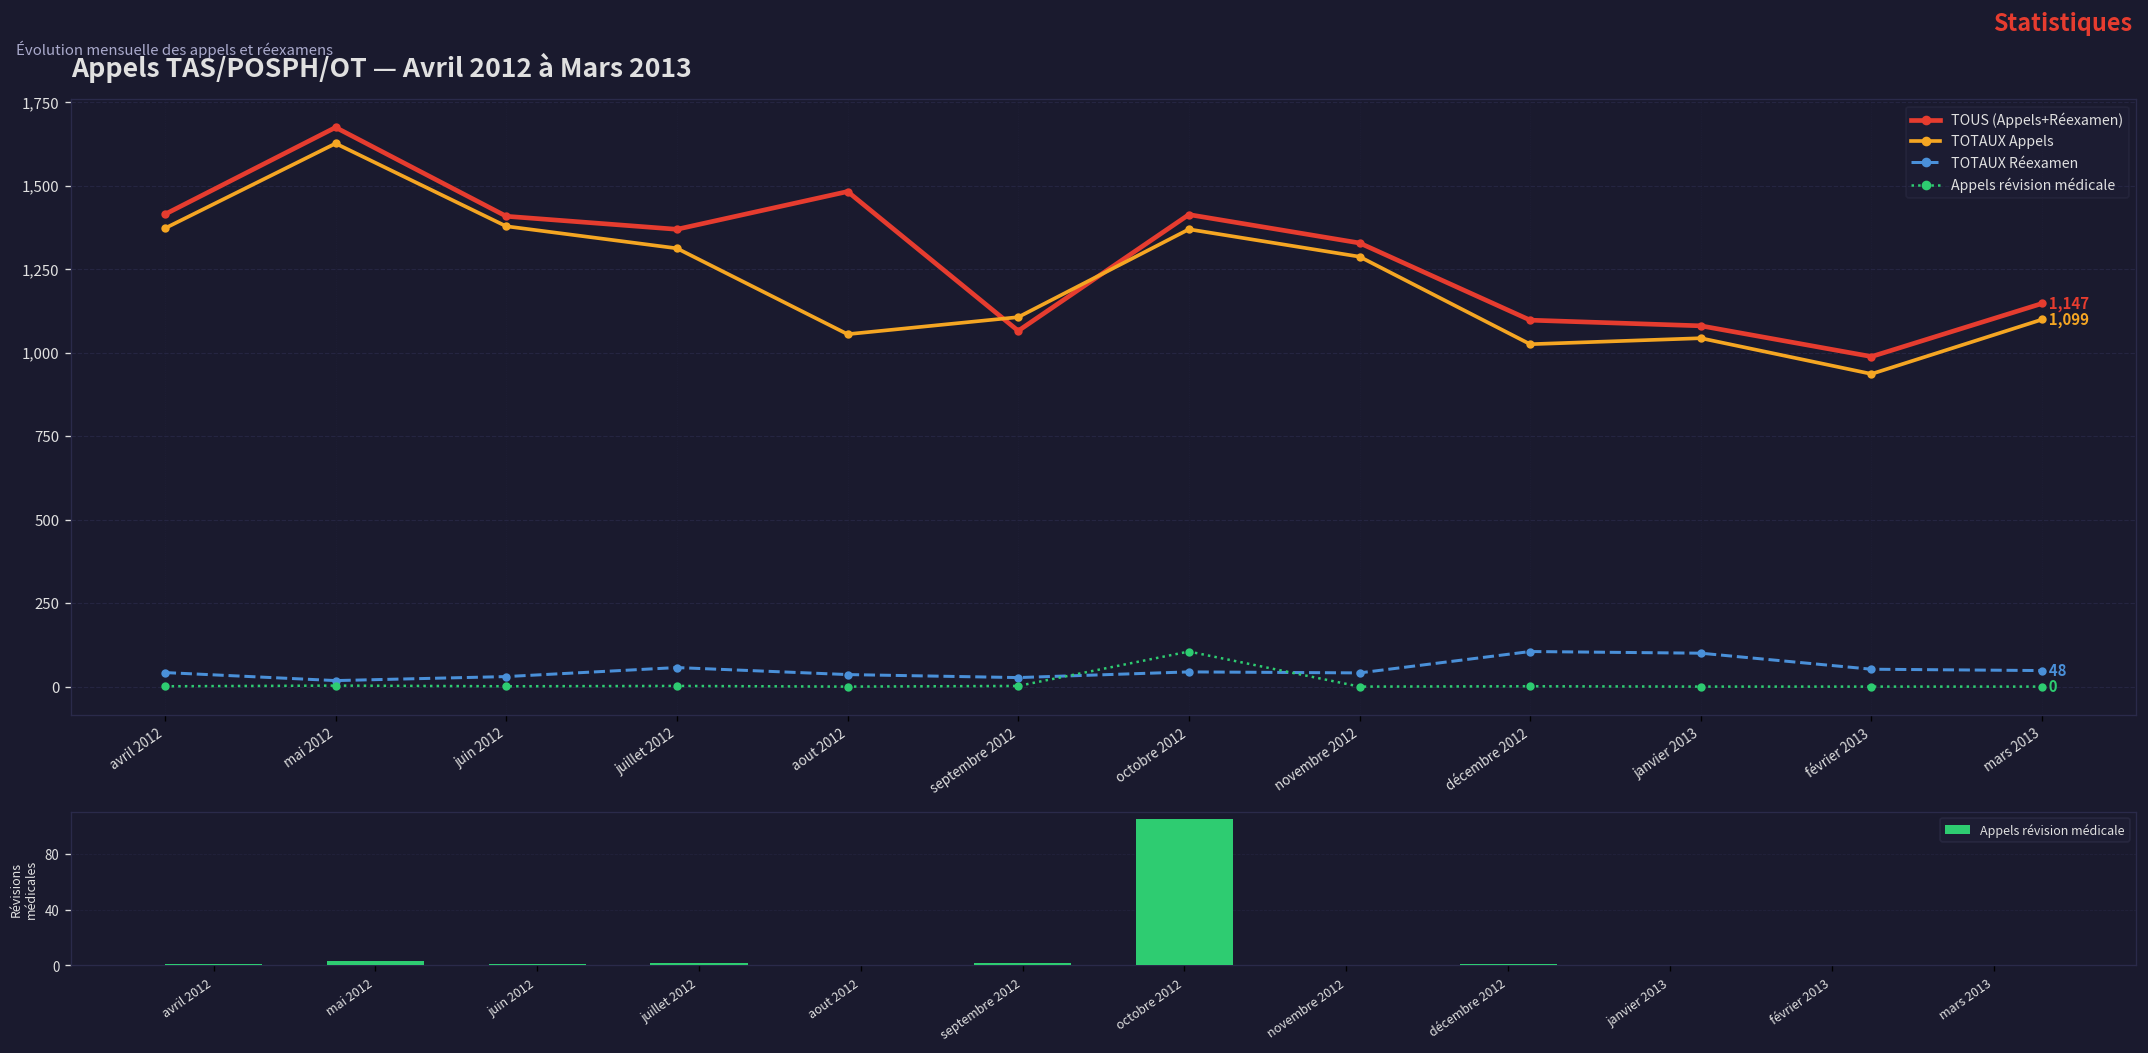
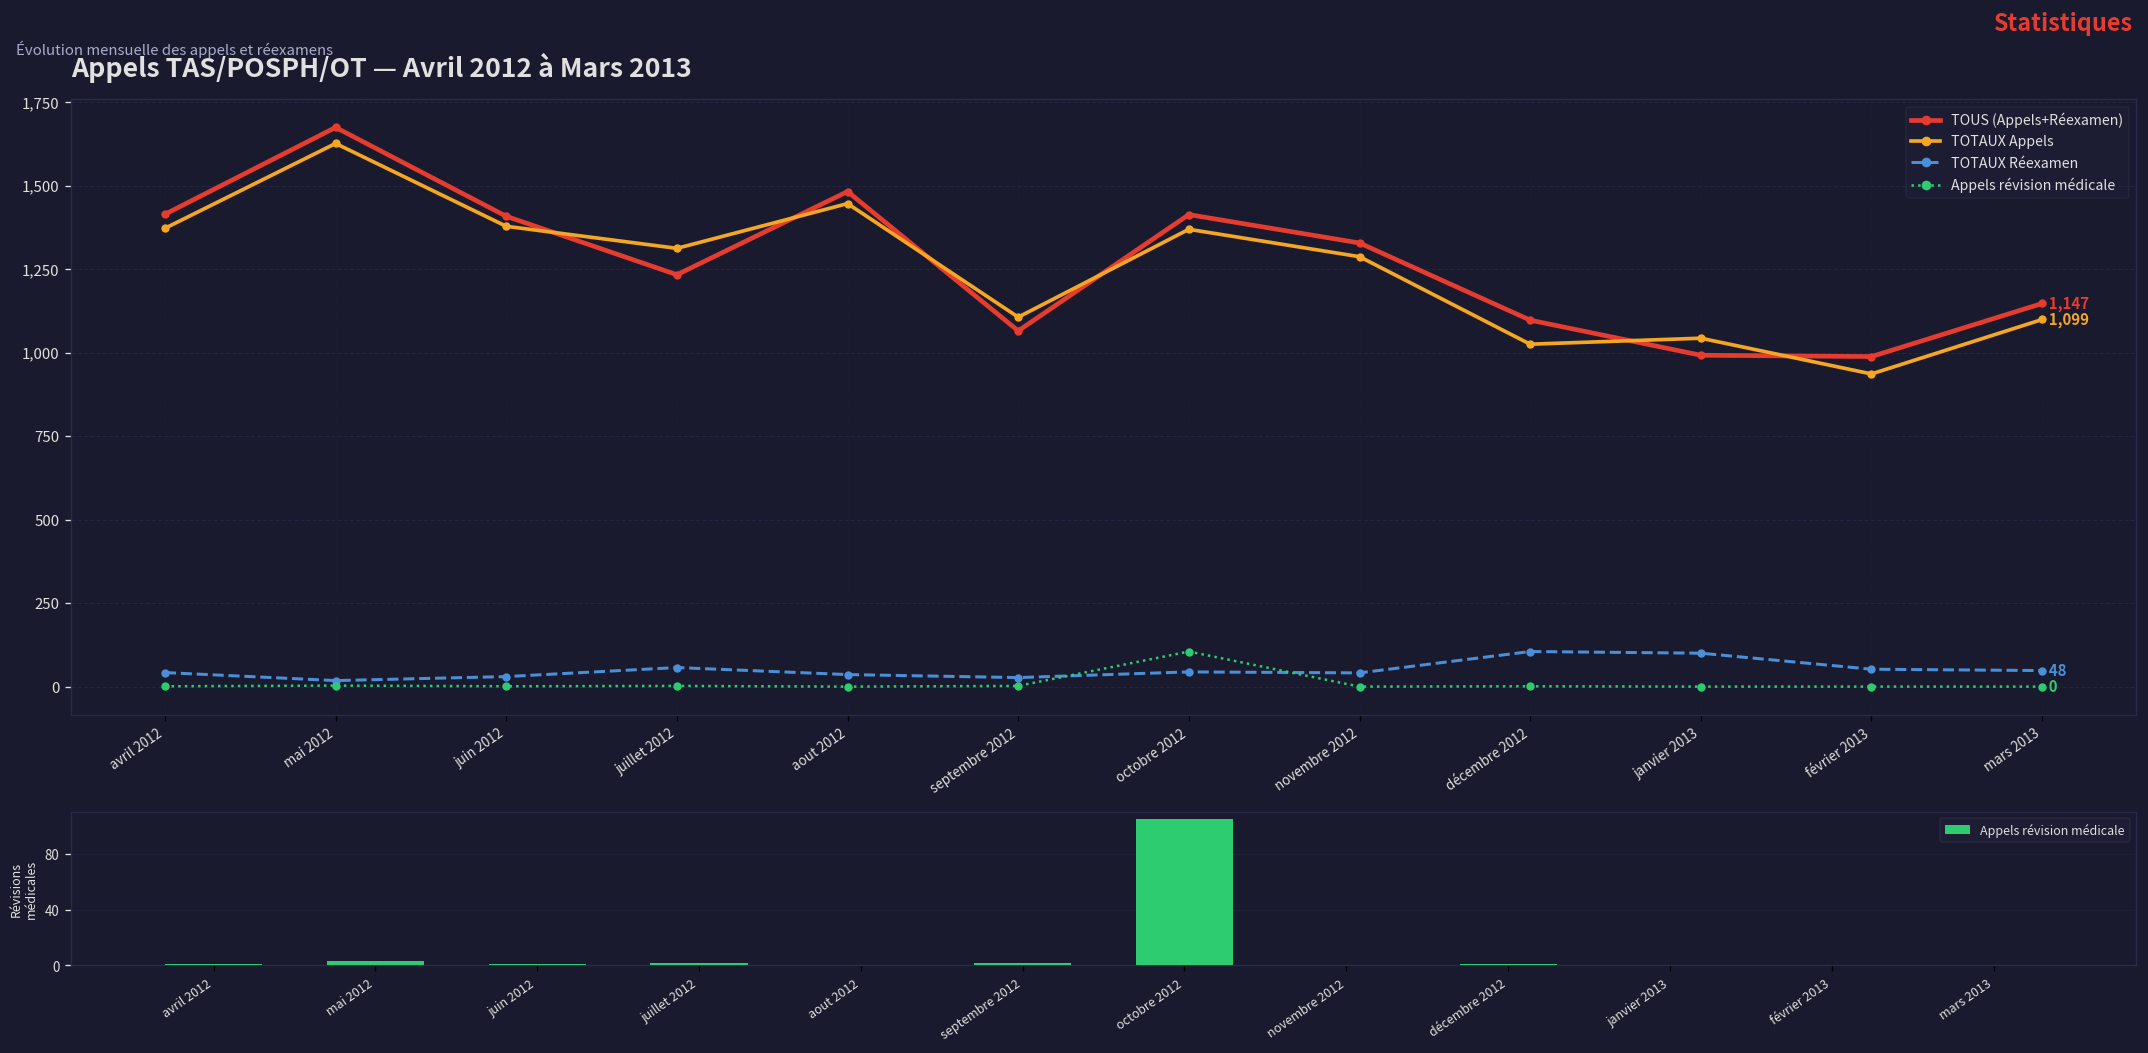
  {
    "Appels TAS/POSPH/OT — Avril 2012 à Mars 2013": {
      "TOUS (Appels+Réexamen)": {
        "avril 2012": "1,410",
        "mai 2012": "1,670",
        "juin 2012": "1,410",
-       "juillet 2012": "1,370",
+       "juillet 2012": "1,230",
        "aout 2012": "1,480",
        "septembre 2012": "1,070",
        "octobre 2012": "1,410",
        "novembre 2012": "1,330",
        "décembre 2012": "1,100",
-       "janvier 2013": "1,080",
+       "janvier 2013": "990",
        "février 2013": "990"
      },
      "TOTAUX Appels": {
        "avril 2012": "1,370",
        "mai 2012": "1,630",
        "juin 2012": "1,380",
        "juillet 2012": "1,310",
-       "aout 2012": "1,060",
+       "aout 2012": "1,450",
        "septembre 2012": "1,110",
        "octobre 2012": "1,370",
        "novembre 2012": "1,290",
        "décembre 2012": "1,030",
        "janvier 2013": "1,040",
        "février 2013": "940"
      },
      "TOTAUX Réexamen": {
        "mars 2013": "48"
      },
      "Appels révision médicale": {
        "mars 2013": "0"
      }
    }
  }
